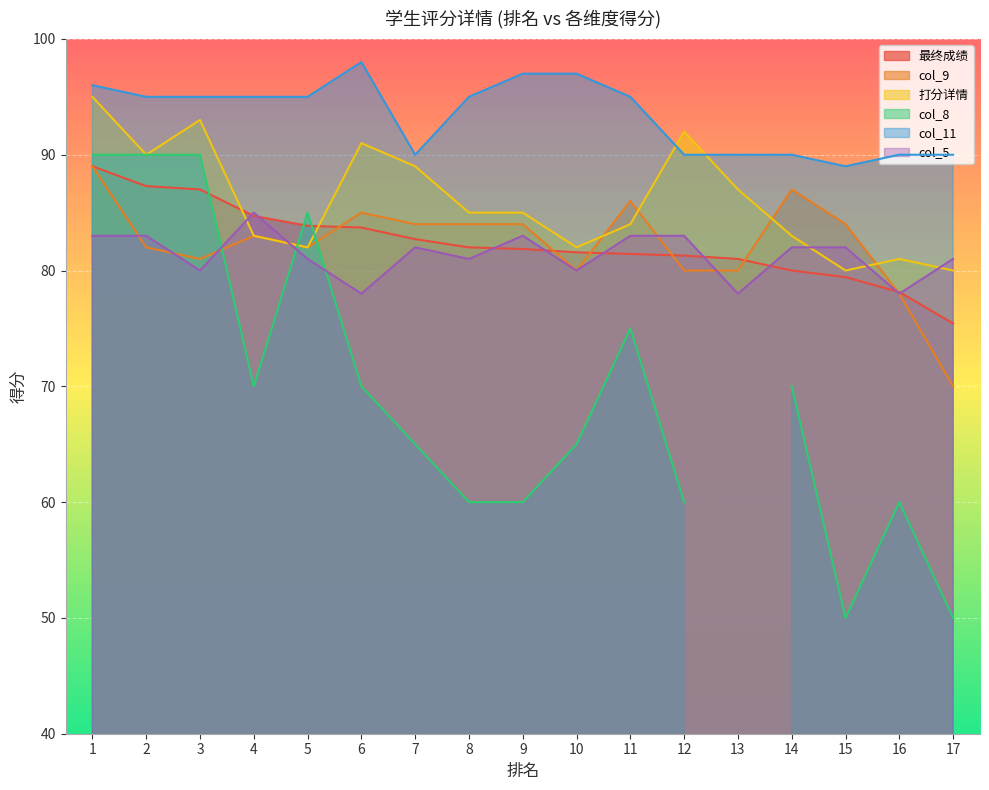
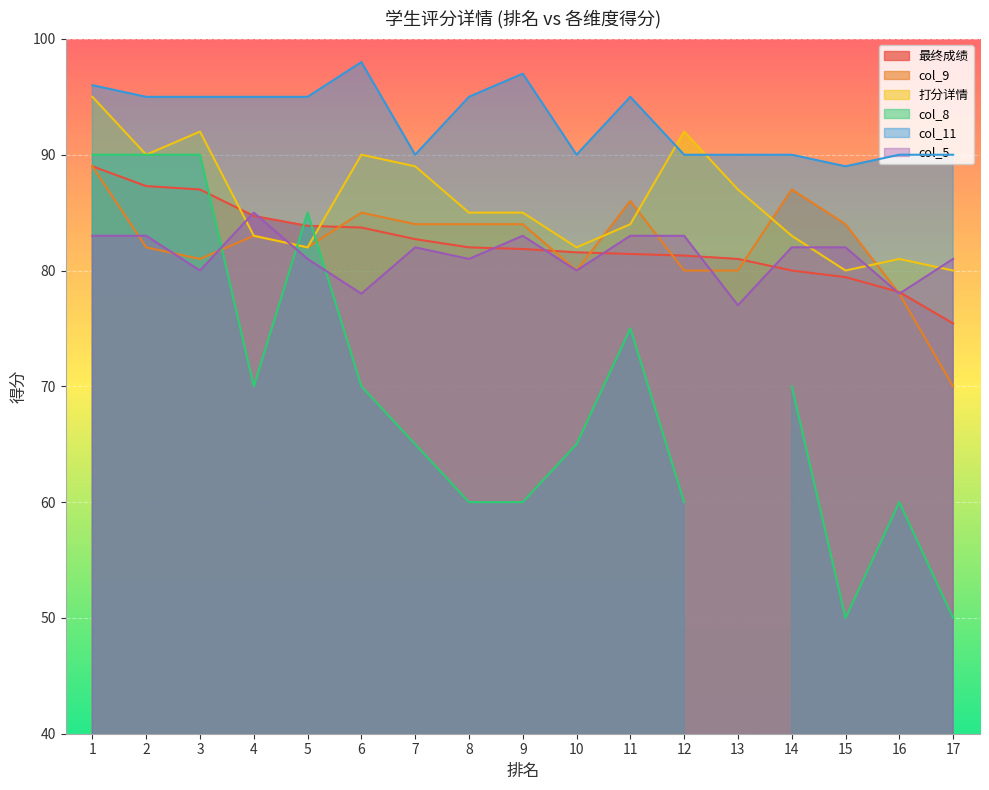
  {
    "打分详情": {
      "1": 95,
-     "3": 93,
-     "6": 91,
+     "3": 92,
+     "6": 90,
      "7": 89,
      "8": 85,
      "9": 85,
      "10": 82,
      "11": 84,
      "12": 92,
      "13": 87,
      "14": 83,
      "15": 80,
      "16": 81,
      "17": 80
    },
    "col_11": {
      "1": 96,
      "2": 95,
      "3": 95,
      "4": 95,
      "5": 95,
      "6": 98,
      "7": 90,
      "8": 95,
      "9": 97,
-     "10": 97,
+     "10": 90,
      "11": 95,
      "12": 90,
      "13": 90,
      "14": 90,
      "15": 89
    },
    "col_5": {
      "1": 83,
      "2": 83,
      "3": 80,
      "4": 85,
      "5": 81,
      "6": 78,
      "7": 82,
      "8": 81,
      "9": 83,
      "11": 83,
      "12": 83,
-     "13": 78,
+     "13": 77,
      "14": 82,
      "15": 82,
      "17": 81
    }
  }
